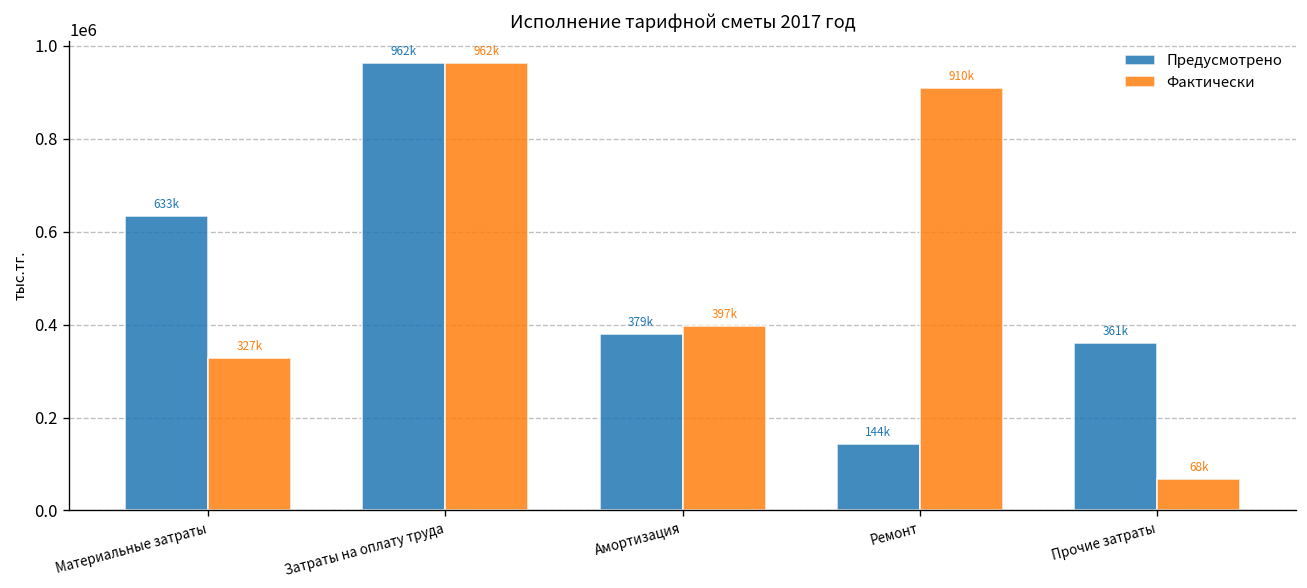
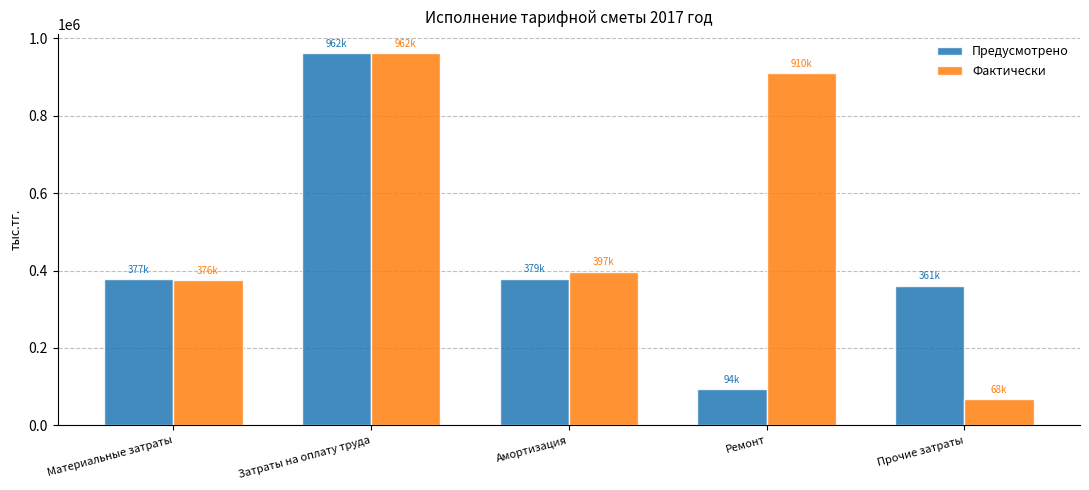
  {
    "Предусмотрено": {
-     "Материальные затраты": "633k",
+     "Материальные затраты": "377k",
      "Затраты на оплату труда": "962k",
      "Амортизация": "379k",
-     "Ремонт": "144k",
+     "Ремонт": "94k",
      "Прочие затраты": "361k"
    },
    "Фактически": {
-     "Материальные затраты": "327k",
+     "Материальные затраты": "376k",
      "Затраты на оплату труда": "962k",
      "Амортизация": "397k",
      "Ремонт": "910k",
      "Прочие затраты": "68k"
    }
  }
